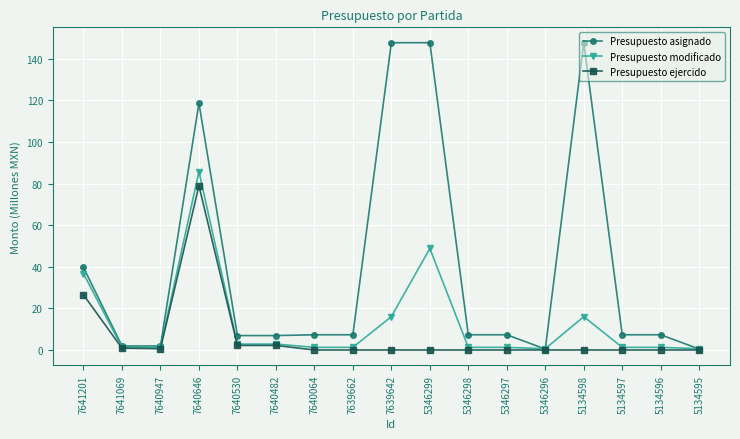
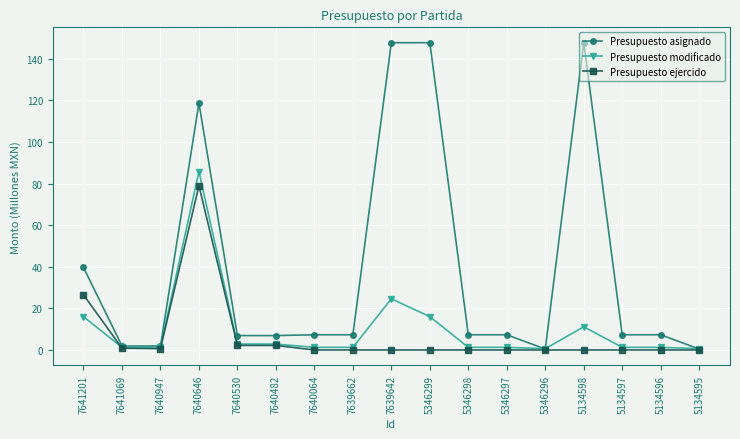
  {
    "Presupuesto modificado": {
-     "7641201": 37,
+     "7641201": 16,
      "7640646": 86,
      "7640064": 1,
      "7639662": 1,
-     "7639642": 16,
-     "5346299": 49,
+     "7639642": 25,
+     "5346299": 16,
      "5346298": 1,
      "5346297": 1,
-     "5134598": 16,
+     "5134598": 11,
      "5134597": 1,
      "5134596": 1
    }
  }
